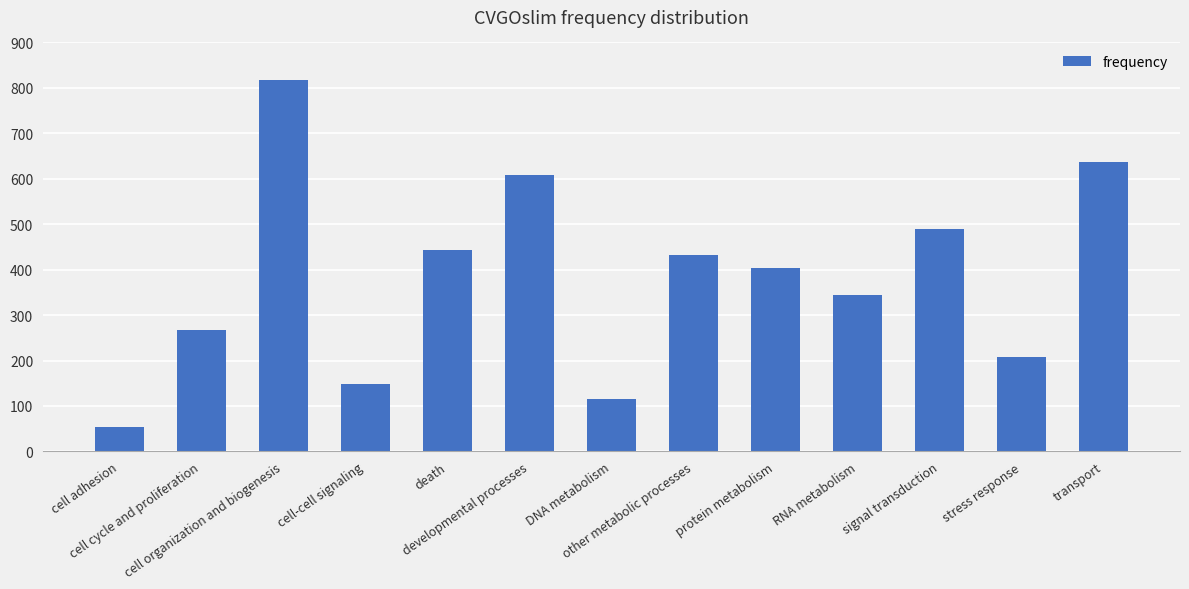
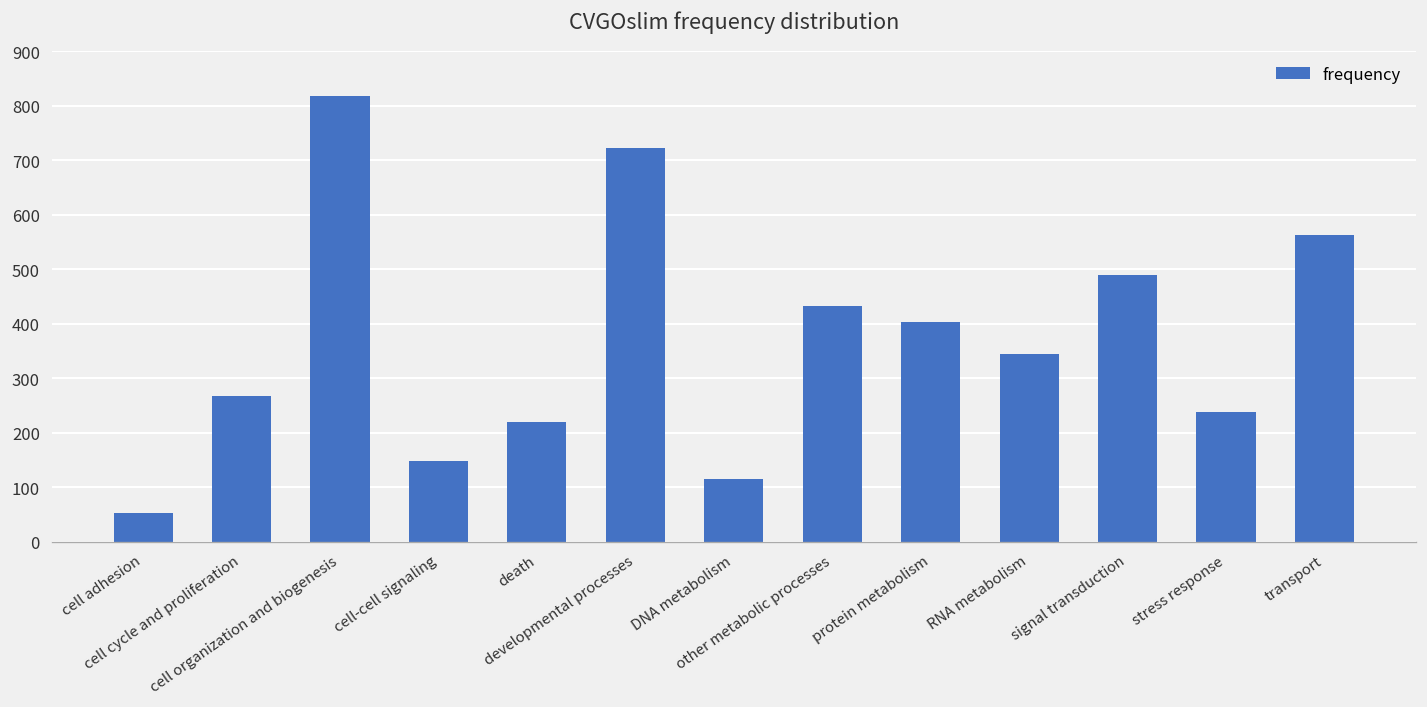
  {
    "cell adhesion": 50,
    "cell cycle and proliferation": 270,
    "cell organization and biogenesis": 820,
    "cell-cell signaling": 150,
-   "death": 440,
-   "developmental processes": 610,
+   "death": 220,
+   "developmental processes": 720,
    "DNA metabolism": 120,
    "other metabolic processes": 430,
    "protein metabolism": 400,
    "RNA metabolism": 350,
    "signal transduction": 490,
-   "stress response": 210,
-   "transport": 640
+   "stress response": 240,
+   "transport": 560
  }
